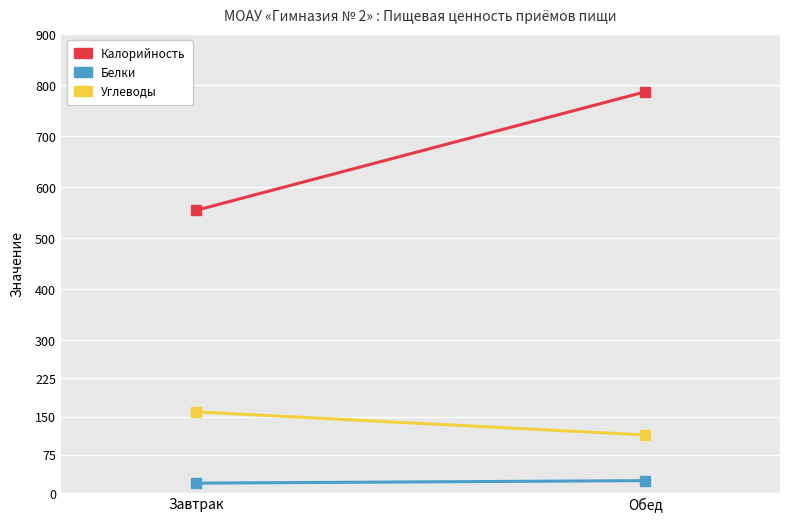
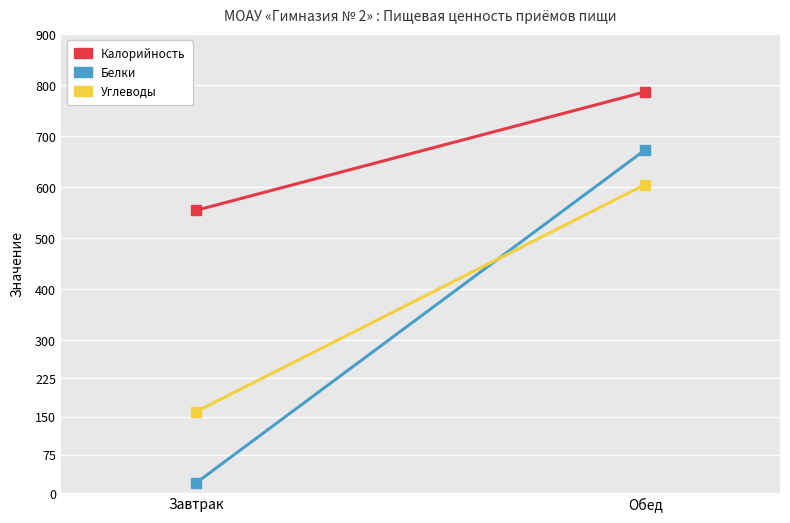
  {
    "Калорийность": {
      "Завтрак": 550,
      "Обед": 790
    },
    "Белки": {
      "Завтрак": 20,
-     "Обед": 20
+     "Обед": 670
    },
    "Углеводы": {
      "Завтрак": 160,
-     "Обед": 110
+     "Обед": 610
    }
  }
